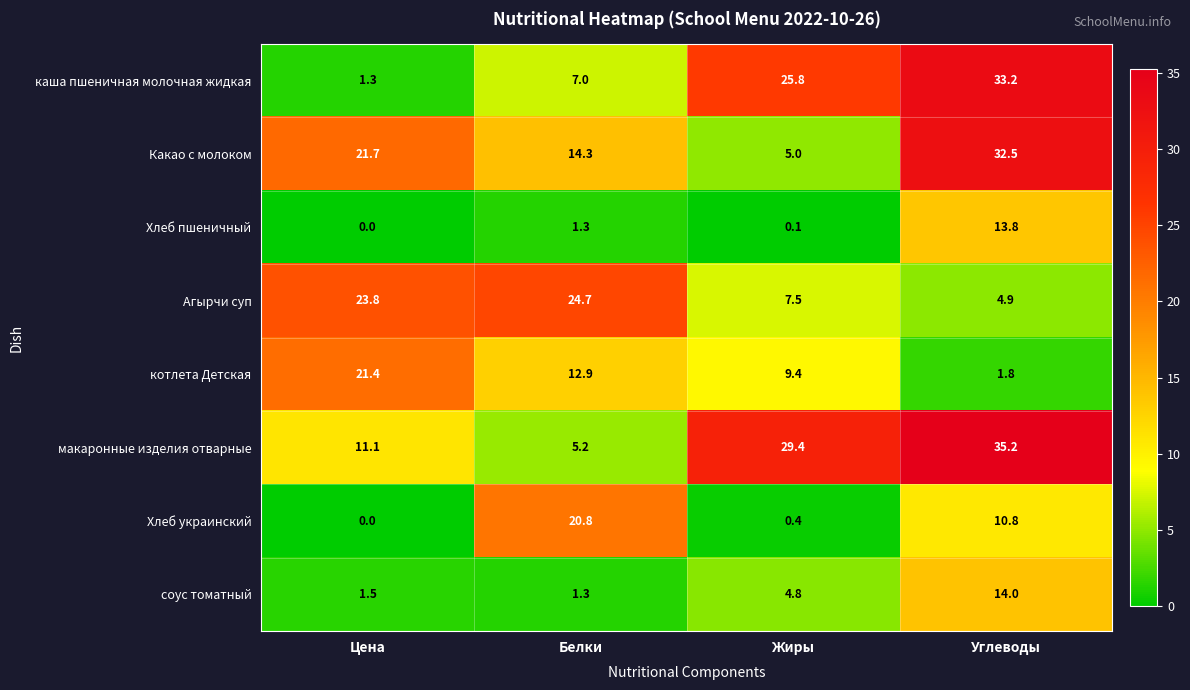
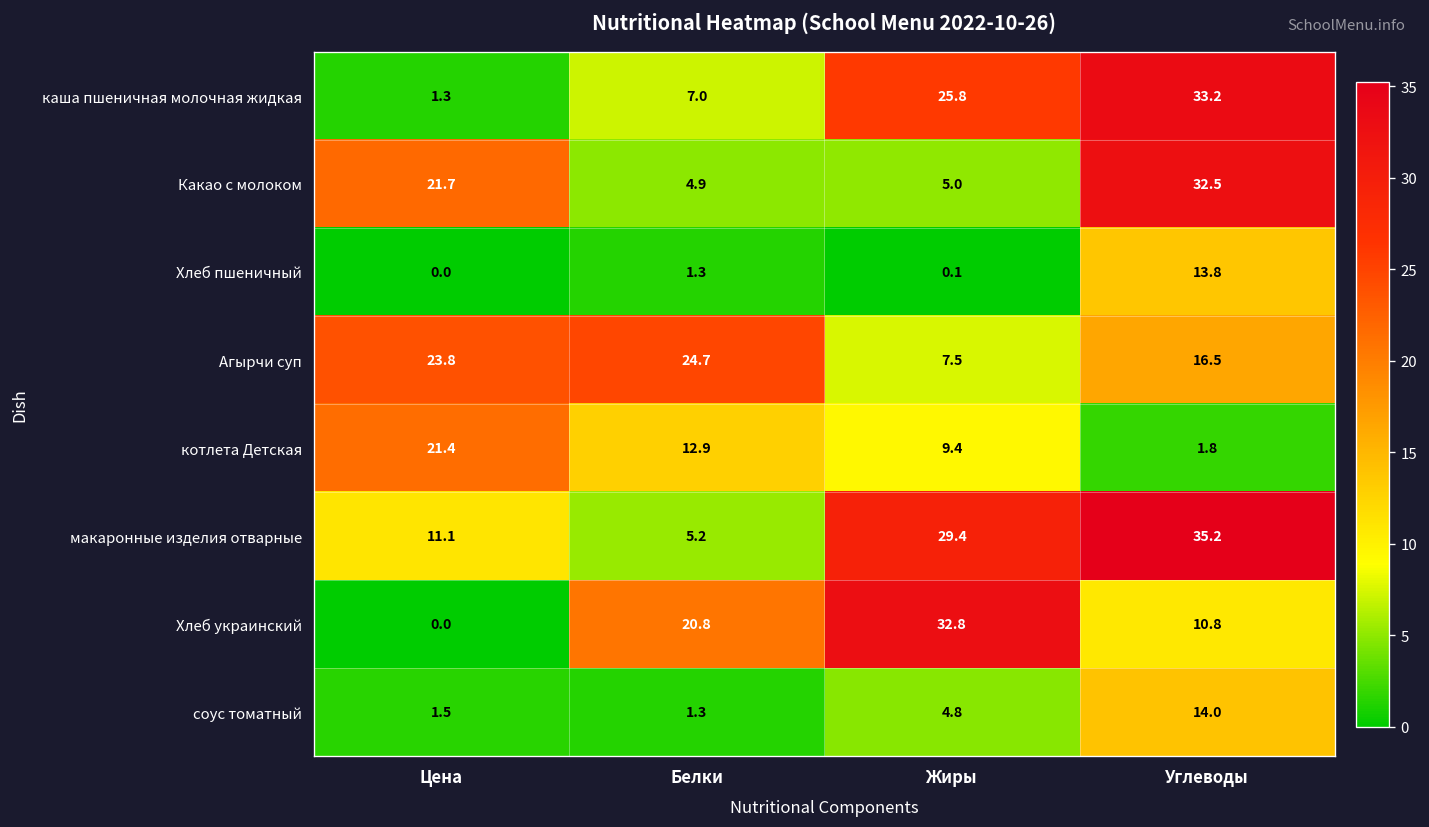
  {
    "каша пшеничная молочная жидкая": {
      "Цена": 1.3,
      "Белки": 7.0,
      "Жиры": 25.8,
      "Углеводы": 33.2
    },
    "Какао с молоком": {
      "Цена": 21.7,
-     "Белки": 14.3,
+     "Белки": 4.9,
      "Жиры": 5.0,
      "Углеводы": 32.5
    },
    "Хлеб пшеничный": {
      "Цена": 0.0,
      "Белки": 1.3,
      "Жиры": 0.1,
      "Углеводы": 13.8
    },
    "Агырчи суп": {
      "Цена": 23.8,
      "Белки": 24.7,
      "Жиры": 7.5,
-     "Углеводы": 4.9
+     "Углеводы": 16.5
    },
    "котлета Детская": {
      "Цена": 21.4,
      "Белки": 12.9,
      "Жиры": 9.4,
      "Углеводы": 1.8
    },
    "макаронные изделия отварные": {
      "Цена": 11.1,
      "Белки": 5.2,
      "Жиры": 29.4,
      "Углеводы": 35.2
    },
    "Хлеб украинский": {
      "Цена": 0.0,
      "Белки": 20.8,
-     "Жиры": 0.4,
+     "Жиры": 32.8,
      "Углеводы": 10.8
    },
    "соус томатный": {
      "Цена": 1.5,
      "Белки": 1.3,
      "Жиры": 4.8,
      "Углеводы": 14.0
    }
  }
